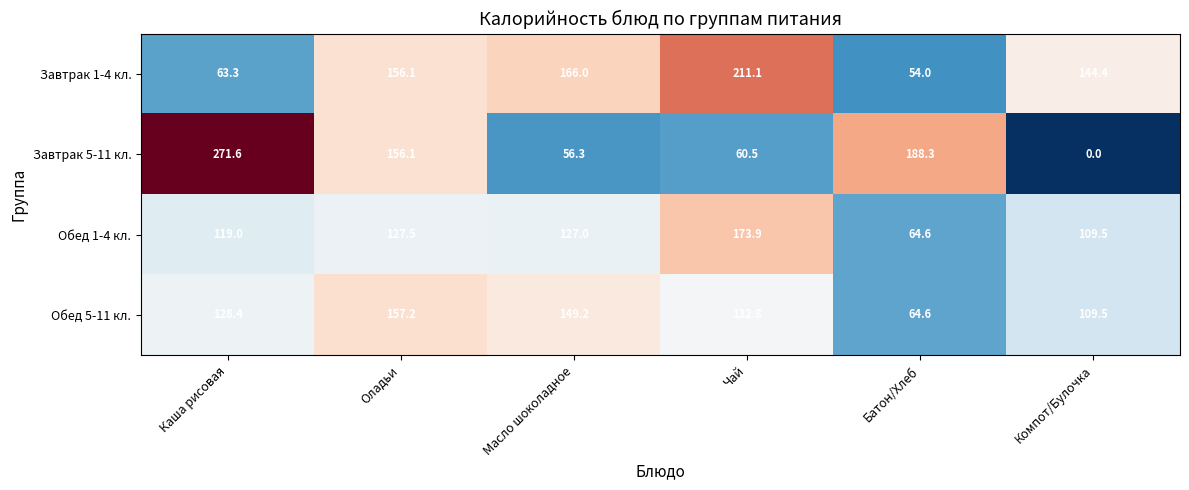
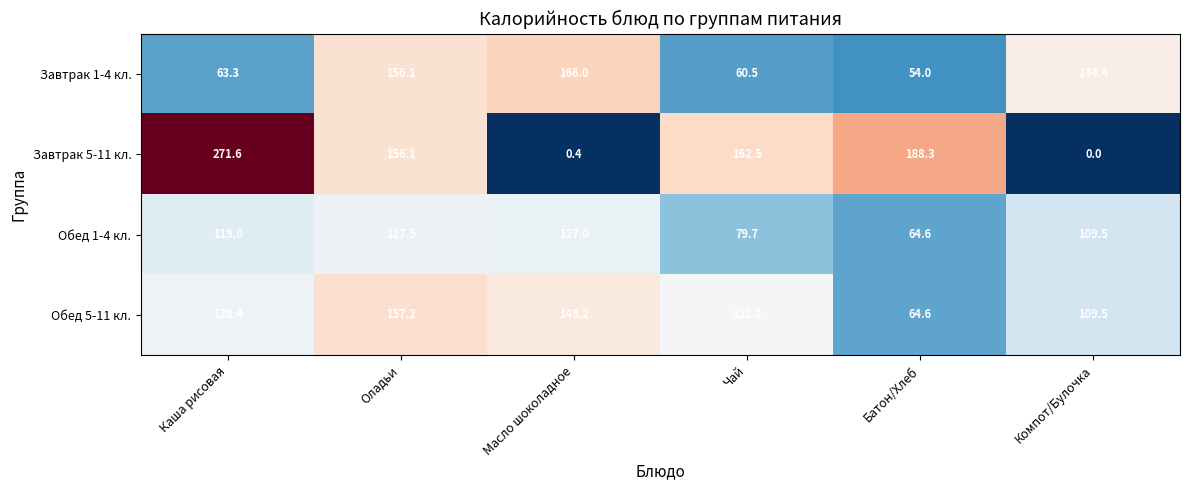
  {
    "Завтрак 1-4 кл.": {
      "Каша рисовая": 63.3,
      "Масло шоколадное": 166.0,
-     "Чай": 211.1,
+     "Чай": 60.5,
      "Батон/Хлеб": 54.0
    },
    "Завтрак 5-11 кл.": {
      "Каша рисовая": 271.6,
-     "Масло шоколадное": 56.3,
-     "Чай": 60.5,
+     "Масло шоколадное": 0.4,
+     "Чай": 162.5,
      "Батон/Хлеб": 188.3,
      "Компот/Булочка": 0.0
    },
    "Обед 1-4 кл.": {
-     "Чай": 173.9,
+     "Чай": 79.7,
      "Батон/Хлеб": 64.6
    },
    "Обед 5-11 кл.": {
      "Батон/Хлеб": 64.6
    }
  }
